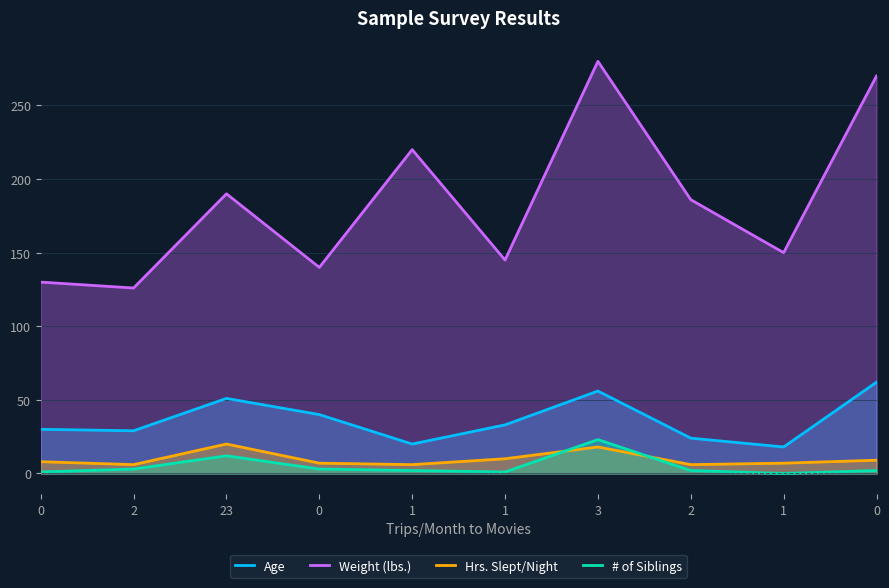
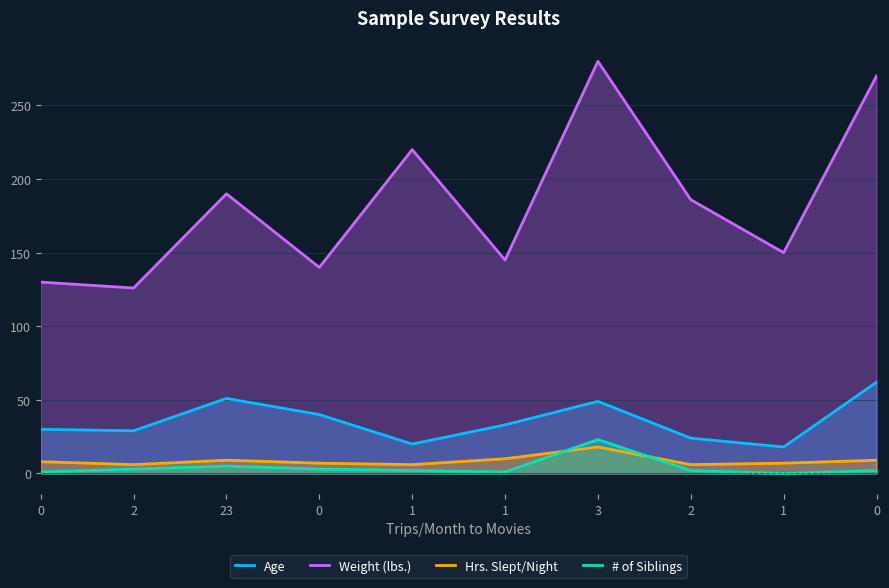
  {
    "Age": {
      "23": 51,
-     "3": 56
+     "3": 49
    },
    "Weight (lbs.)": {
      "23": 190,
      "3": 280
    },
    "Hrs. Slept/Night": {
-     "23": 20,
+     "23": 9,
      "3": 18
    },
    "# of Siblings": {
-     "23": 12,
+     "23": 5,
      "3": 23
    }
  }
